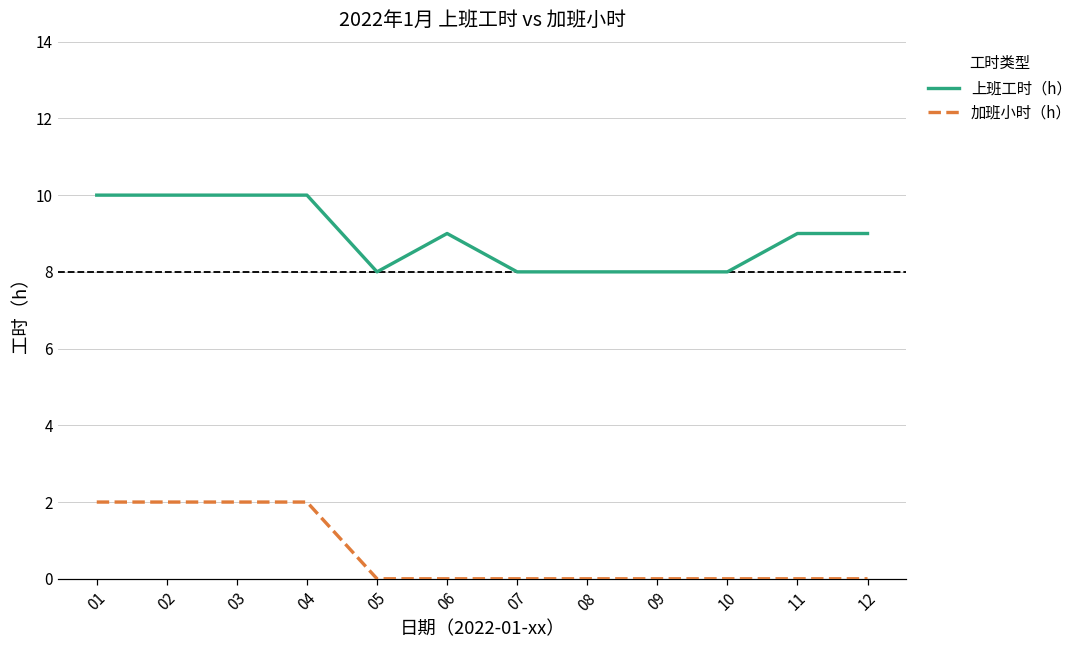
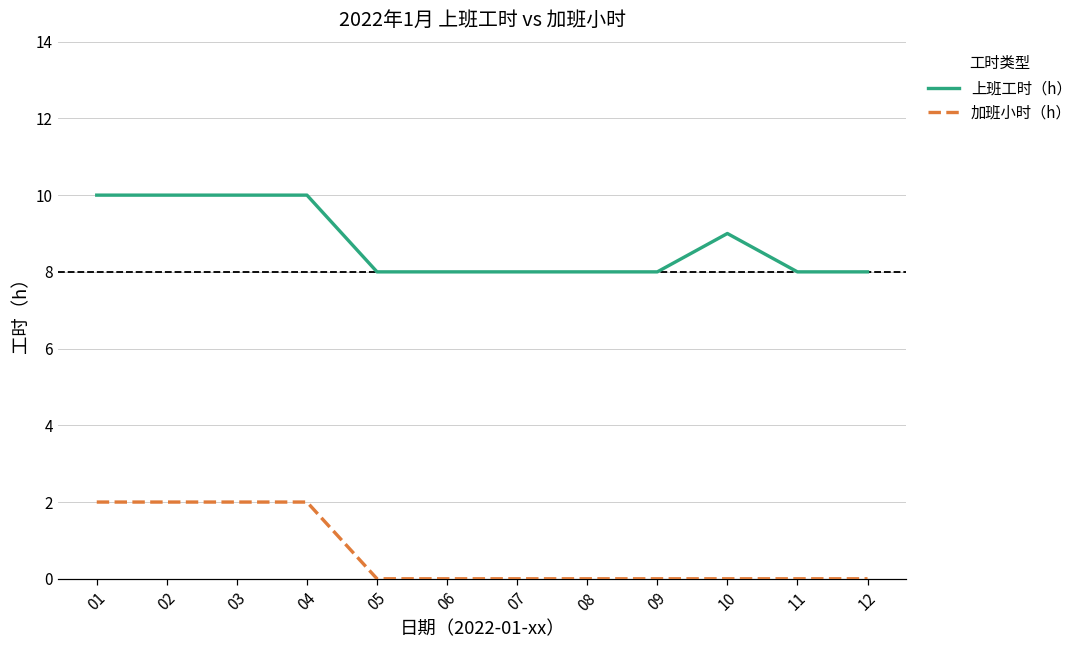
  {
    "上班工时（h）": {
      "01": 10,
      "02": 10,
      "03": 10,
      "04": 10,
      "05": 8,
-     "06": 9,
+     "06": 8,
      "07": 8,
      "08": 8,
      "09": 8,
-     "10": 8,
-     "11": 9,
-     "12": 9
+     "10": 9,
+     "11": 8,
+     "12": 8
    },
    "加班小时（h）": {
      "01": 2,
      "02": 2,
      "03": 2,
      "04": 2,
      "05": 0,
      "06": 0,
      "07": 0,
      "08": 0,
      "09": 0,
      "10": 0,
      "11": 0,
      "12": 0
    }
  }
